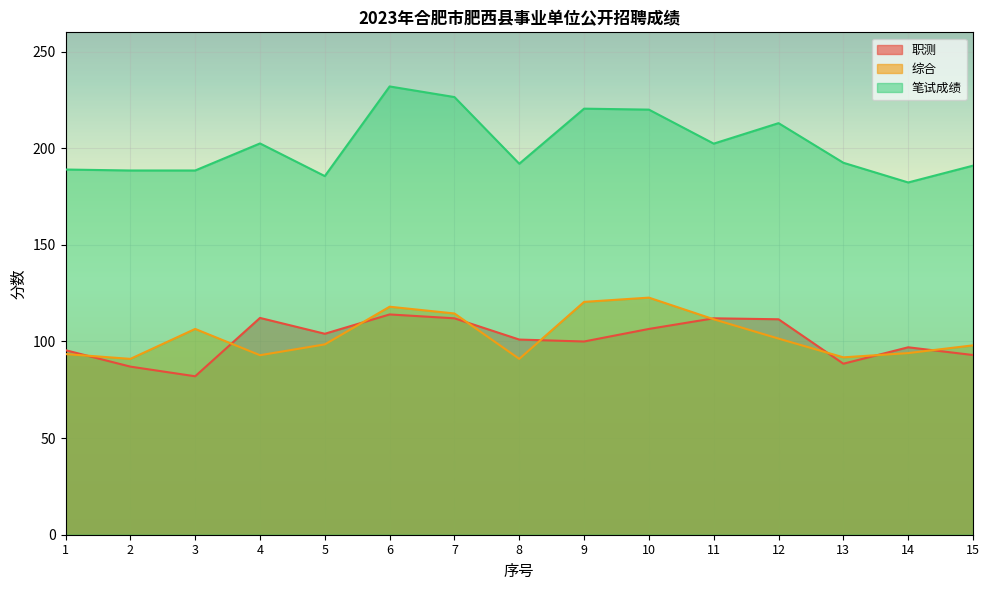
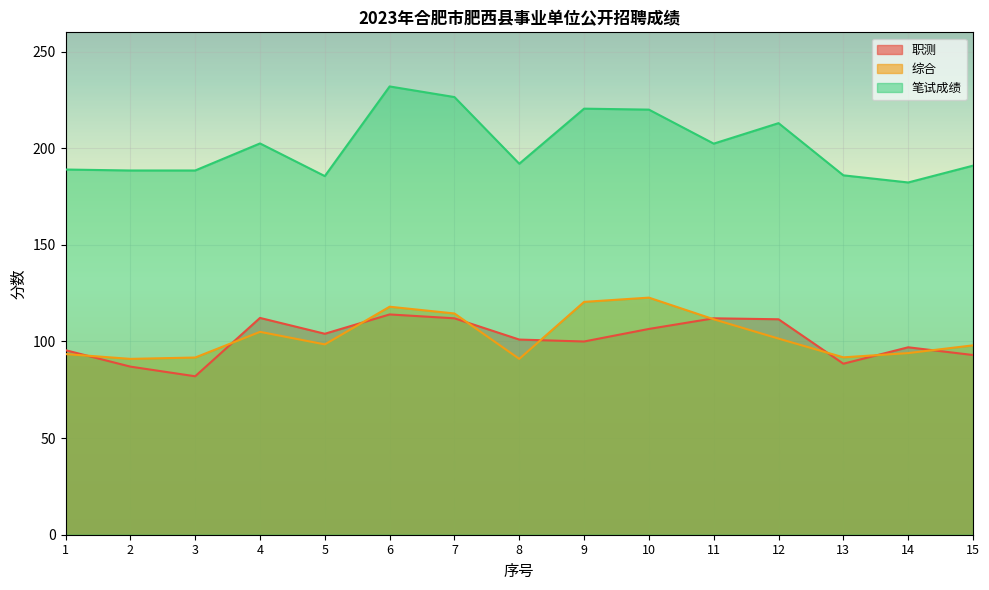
  {
    "职测": {
      "1": 96,
      "2": 87,
      "3": 82,
      "4": 112,
      "5": 104,
      "6": 114,
      "7": 112,
      "8": 101,
      "9": 100,
      "10": 107,
      "12": 112,
      "13": 89,
      "14": 97,
      "15": 93
    },
    "综合": {
      "1": 94,
      "2": 91,
-     "3": 107,
-     "4": 93,
+     "3": 92,
+     "4": 105,
      "5": 99,
      "6": 118,
      "7": 115,
      "8": 91,
      "9": 121,
      "10": 123,
      "12": 102,
      "13": 92,
      "14": 94,
      "15": 98
    },
    "笔试成绩": {
      "1": 189,
      "2": 189,
      "3": 189,
      "4": 203,
      "5": 186,
      "6": 232,
      "7": 227,
      "8": 192,
      "9": 221,
      "10": 220,
      "11": 202,
      "12": 213,
-     "13": 193,
+     "13": 186,
      "14": 182,
      "15": 191
    }
  }
